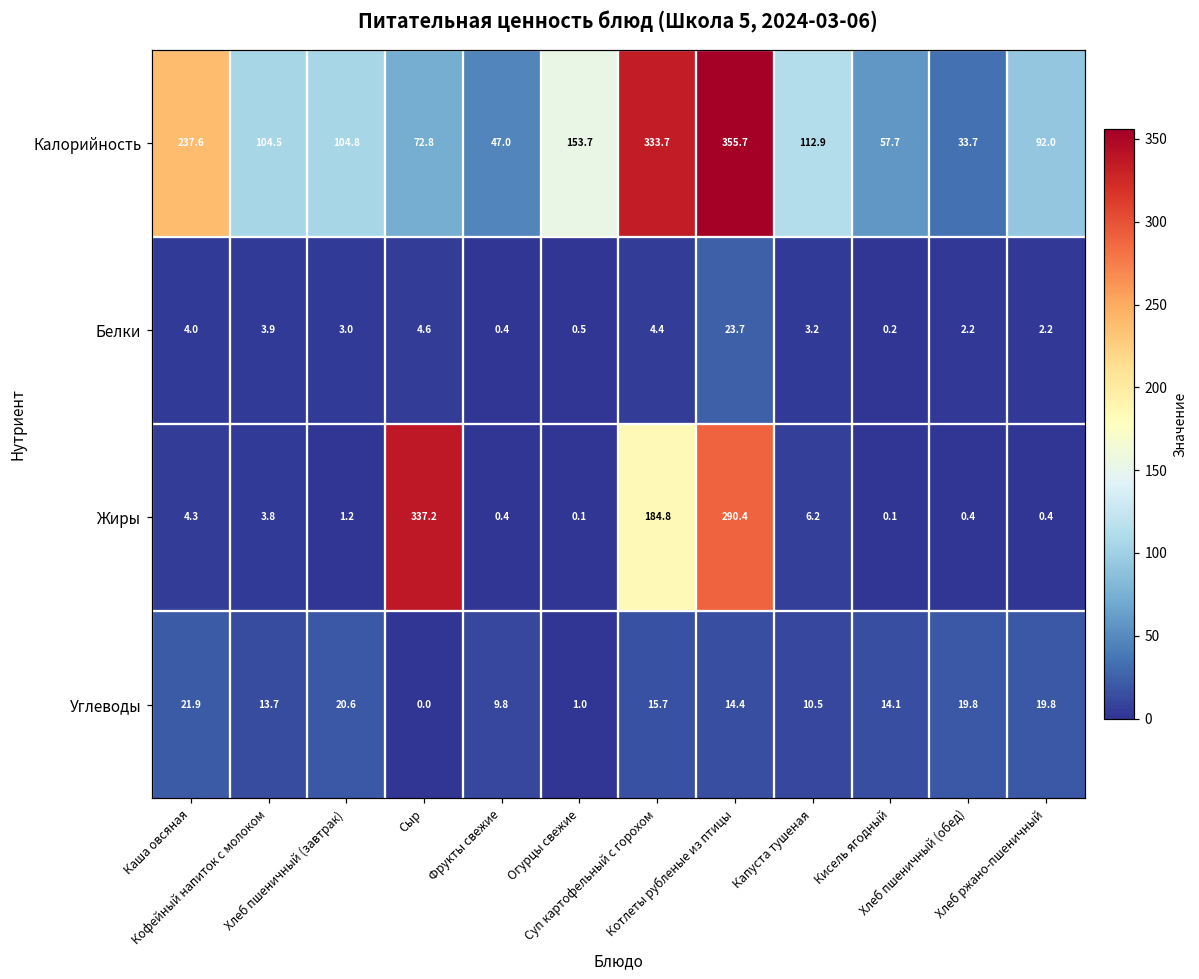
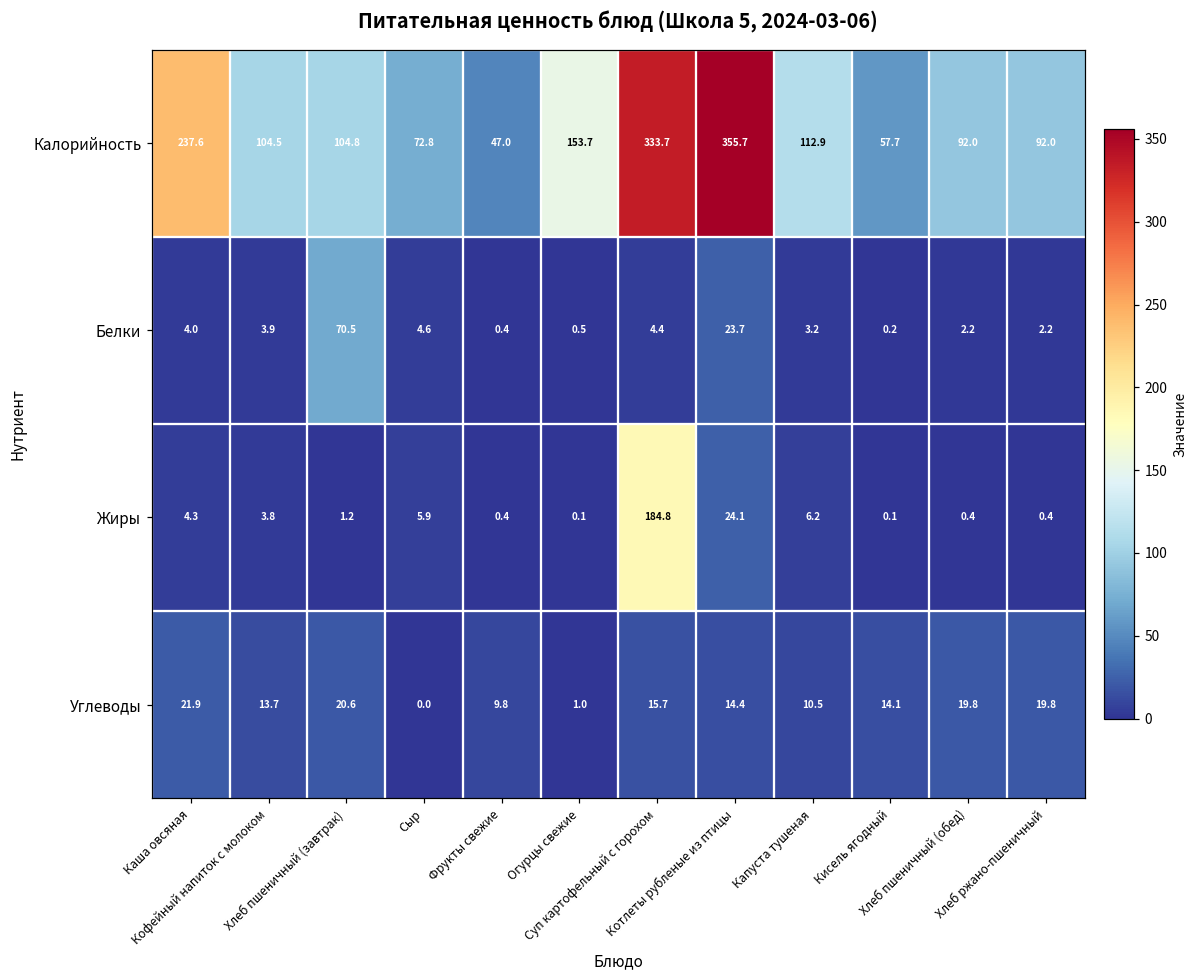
  {
    "Калорийность": {
      "Каша овсяная": 237.6,
      "Кофейный напиток с молоком": 104.5,
      "Хлеб пшеничный (завтрак)": 104.8,
      "Сыр": 72.8,
      "Фрукты свежие": 47.0,
      "Огурцы свежие": 153.7,
      "Суп картофельный с горохом": 333.7,
      "Котлеты рубленые из птицы": 355.7,
      "Капуста тушеная": 112.9,
      "Кисель ягодный": 57.7,
-     "Хлеб пшеничный (обед)": 33.7,
+     "Хлеб пшеничный (обед)": 92.0,
      "Хлеб ржано-пшеничный": 92.0
    },
    "Белки": {
      "Каша овсяная": 4.0,
      "Кофейный напиток с молоком": 3.9,
-     "Хлеб пшеничный (завтрак)": 3.0,
+     "Хлеб пшеничный (завтрак)": 70.5,
      "Сыр": 4.6,
      "Фрукты свежие": 0.4,
      "Огурцы свежие": 0.5,
      "Суп картофельный с горохом": 4.4,
      "Котлеты рубленые из птицы": 23.7,
      "Капуста тушеная": 3.2,
      "Кисель ягодный": 0.2,
      "Хлеб пшеничный (обед)": 2.2,
      "Хлеб ржано-пшеничный": 2.2
    },
    "Жиры": {
      "Каша овсяная": 4.3,
      "Кофейный напиток с молоком": 3.8,
      "Хлеб пшеничный (завтрак)": 1.2,
-     "Сыр": 337.2,
+     "Сыр": 5.9,
      "Фрукты свежие": 0.4,
      "Огурцы свежие": 0.1,
      "Суп картофельный с горохом": 184.8,
-     "Котлеты рубленые из птицы": 290.4,
+     "Котлеты рубленые из птицы": 24.1,
      "Капуста тушеная": 6.2,
      "Кисель ягодный": 0.1,
      "Хлеб пшеничный (обед)": 0.4,
      "Хлеб ржано-пшеничный": 0.4
    },
    "Углеводы": {
      "Каша овсяная": 21.9,
      "Кофейный напиток с молоком": 13.7,
      "Хлеб пшеничный (завтрак)": 20.6,
      "Сыр": 0.0,
      "Фрукты свежие": 9.8,
      "Огурцы свежие": 1.0,
      "Суп картофельный с горохом": 15.7,
      "Котлеты рубленые из птицы": 14.4,
      "Капуста тушеная": 10.5,
      "Кисель ягодный": 14.1,
      "Хлеб пшеничный (обед)": 19.8,
      "Хлеб ржано-пшеничный": 19.8
    }
  }
